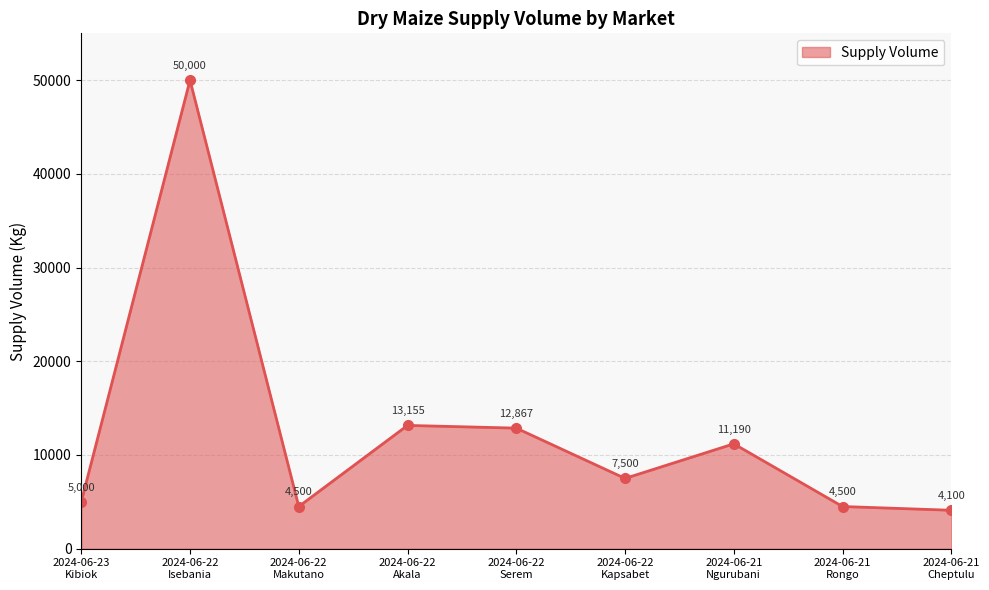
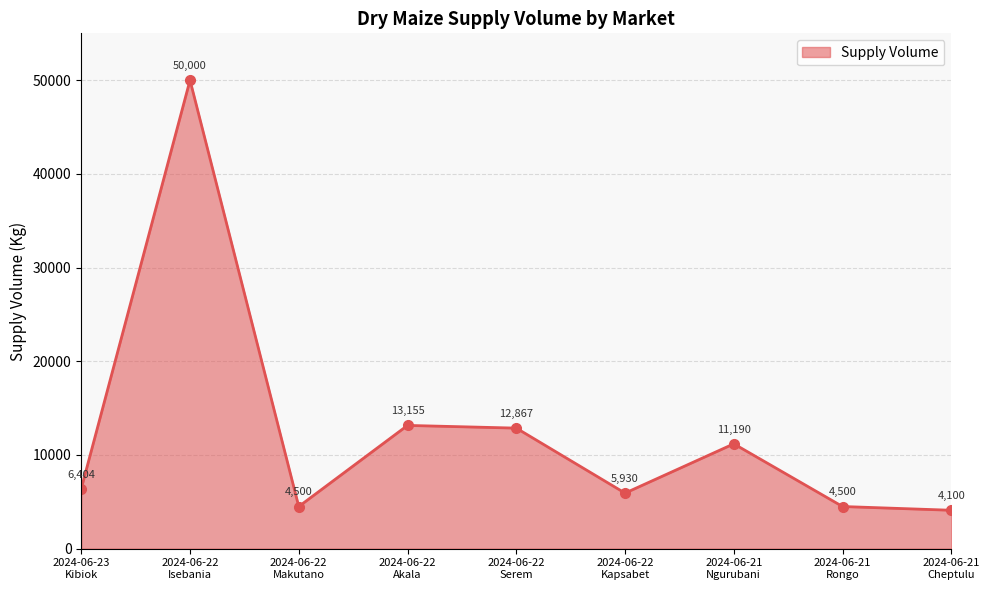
  {
-   "2024-06-23 Kibiok": "5,000",
+   "2024-06-23 Kibiok": "6,404",
    "2024-06-22 Isebania": "50,000",
    "2024-06-22 Makutano": "4,500",
    "2024-06-22 Akala": "13,155",
    "2024-06-22 Serem": "12,867",
-   "2024-06-22 Kapsabet": "7,500",
+   "2024-06-22 Kapsabet": "5,930",
    "2024-06-21 Ngurubani": "11,190",
    "2024-06-21 Rongo": "4,500",
    "2024-06-21 Cheptulu": "4,100"
  }
